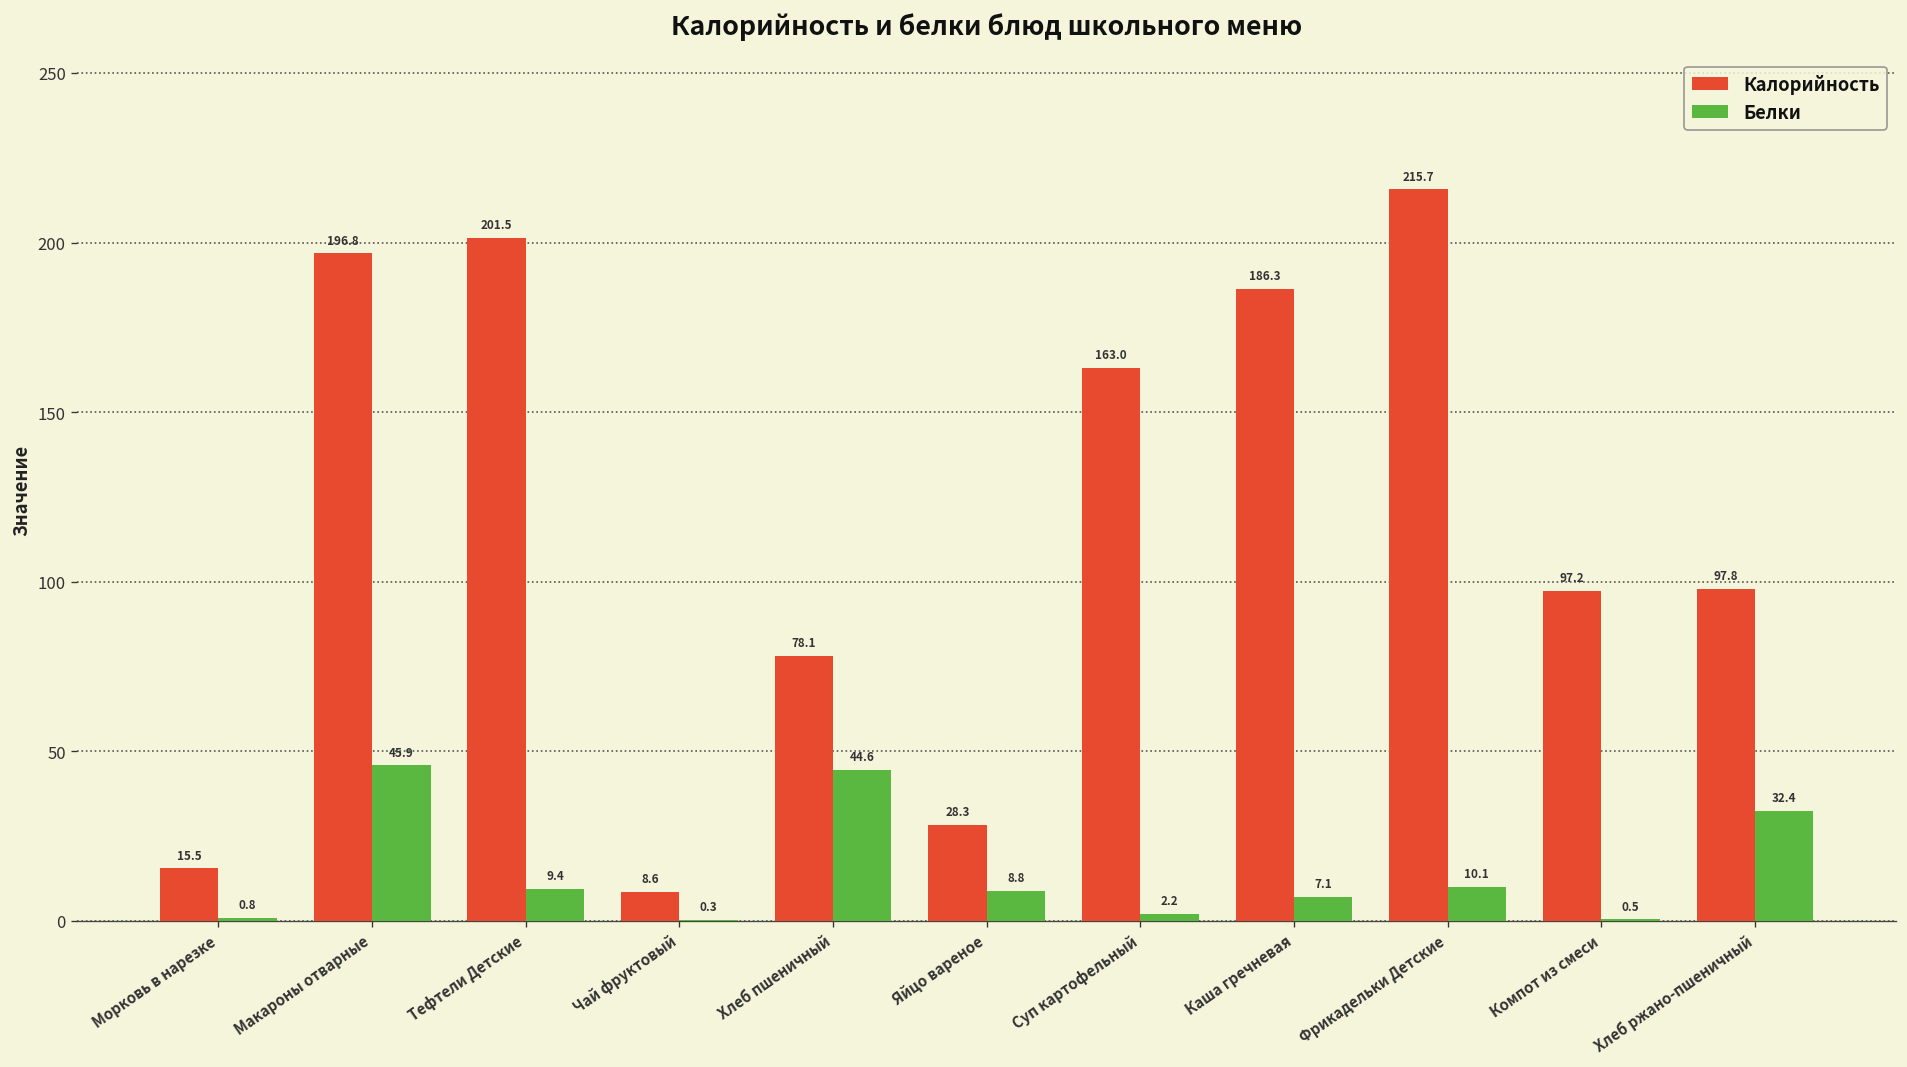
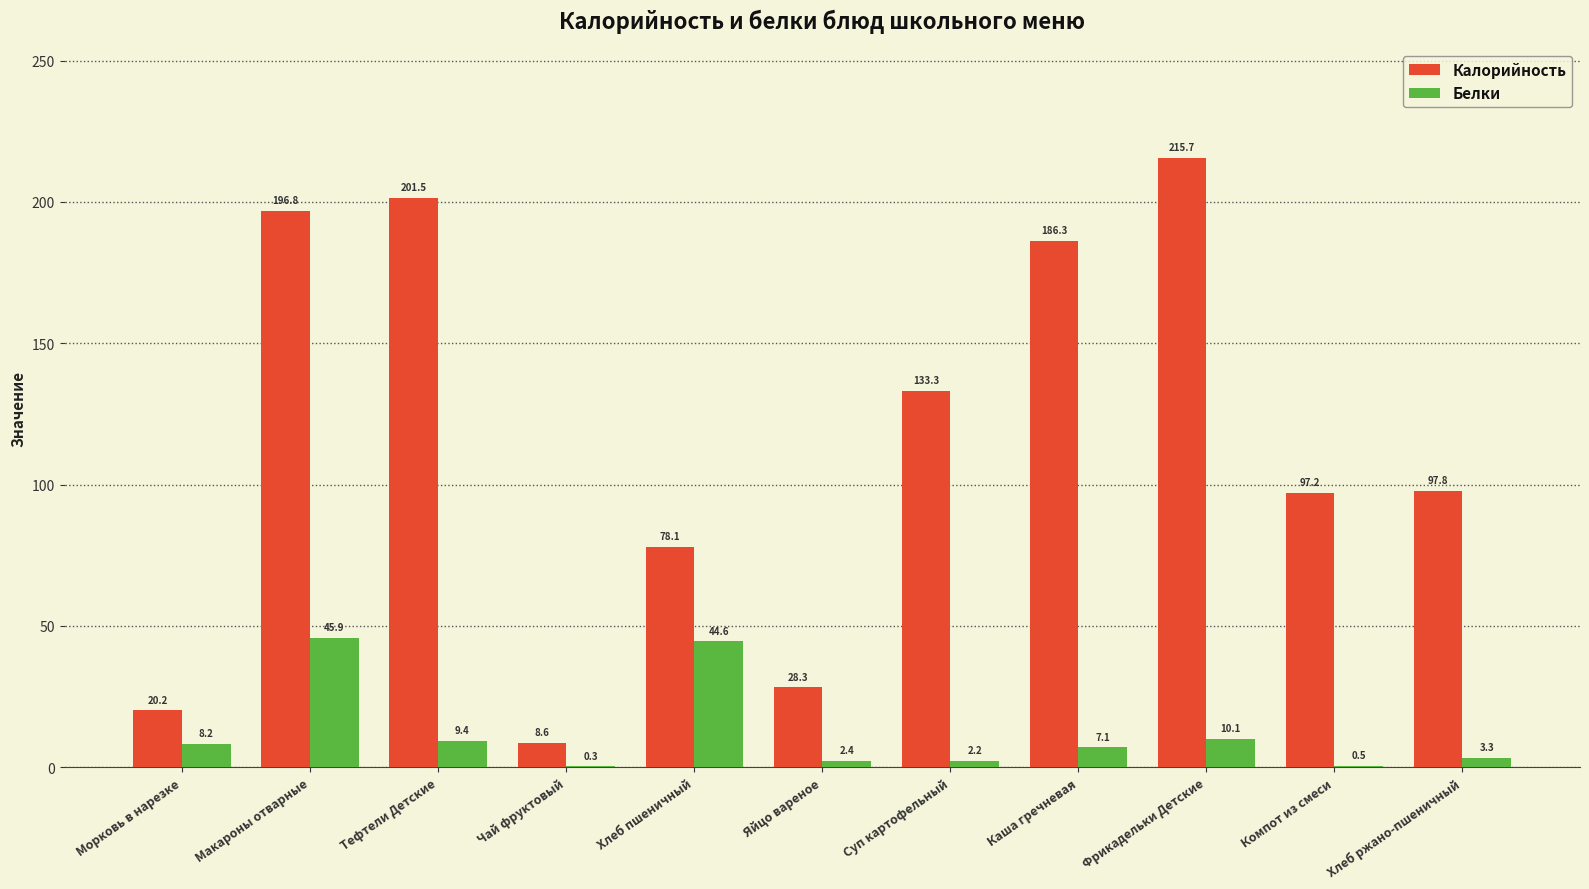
  {
    "Калорийность": {
-     "Морковь в нарезке": 15.5,
+     "Морковь в нарезке": 20.2,
      "Макароны отварные": 196.8,
      "Тефтели Детские": 201.5,
      "Чай фруктовый": 8.6,
      "Хлеб пшеничный": 78.1,
      "Яйцо вареное": 28.3,
-     "Суп картофельный": 163.0,
+     "Суп картофельный": 133.3,
      "Каша гречневая": 186.3,
      "Фрикадельки Детские": 215.7,
      "Компот из смеси": 97.2,
      "Хлеб ржано-пшеничный": 97.8
    },
    "Белки": {
-     "Морковь в нарезке": 0.8,
+     "Морковь в нарезке": 8.2,
      "Макароны отварные": 45.9,
      "Тефтели Детские": 9.4,
      "Чай фруктовый": 0.3,
      "Хлеб пшеничный": 44.6,
-     "Яйцо вареное": 8.8,
+     "Яйцо вареное": 2.4,
      "Суп картофельный": 2.2,
      "Каша гречневая": 7.1,
      "Фрикадельки Детские": 10.1,
      "Компот из смеси": 0.5,
-     "Хлеб ржано-пшеничный": 32.4
+     "Хлеб ржано-пшеничный": 3.3
    }
  }
